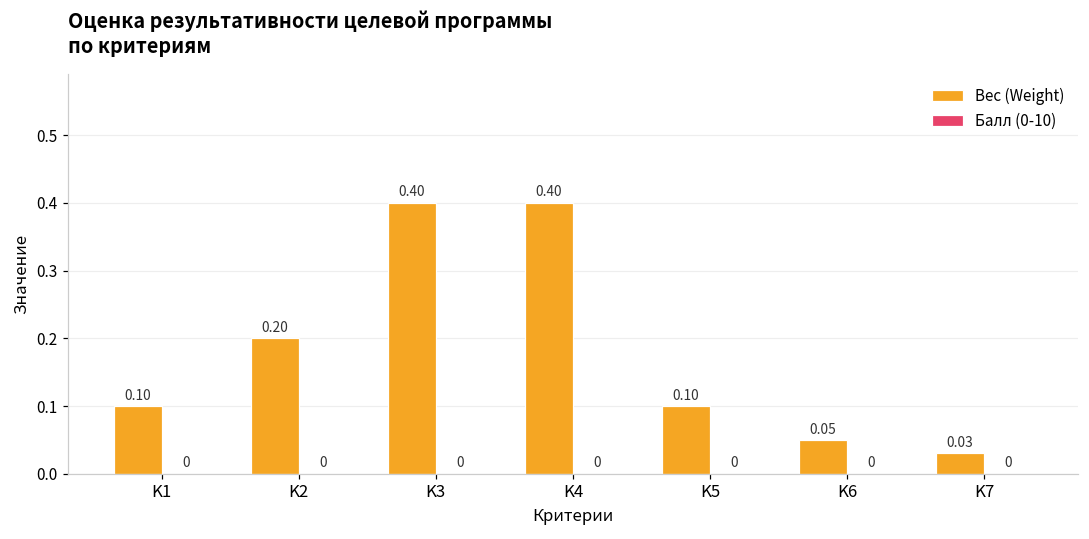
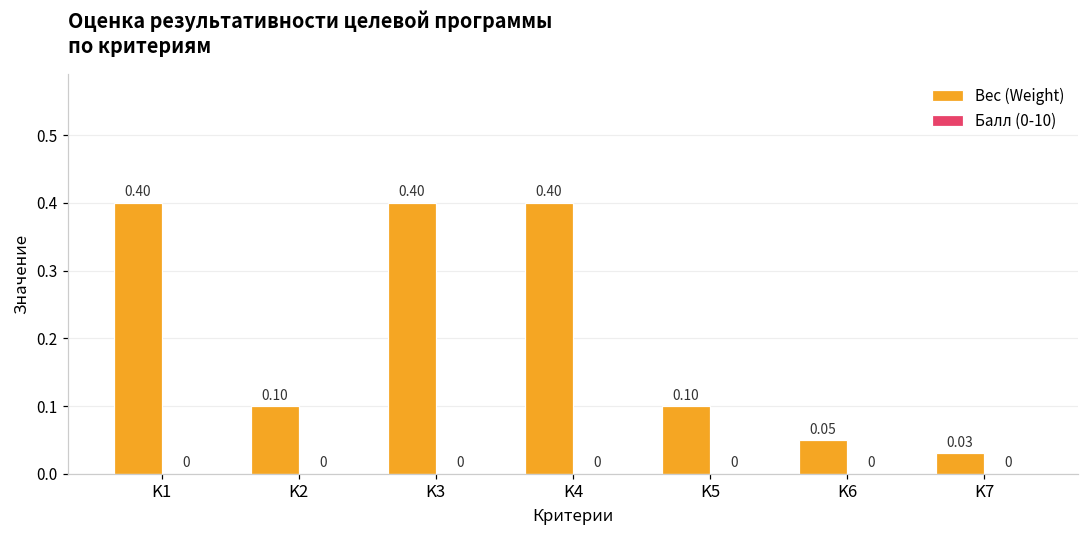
  {
    "Вес (Weight)": {
-     "K1": 0.10,
-     "K2": 0.20,
+     "K1": 0.40,
+     "K2": 0.10,
      "K3": 0.40,
      "K4": 0.40,
      "K5": 0.10,
      "K6": 0.05,
      "K7": 0.03
    },
    "Балл (0-10)": {
      "K1": 0,
      "K2": 0,
      "K3": 0,
      "K4": 0,
      "K5": 0,
      "K6": 0,
      "K7": 0
    }
  }
